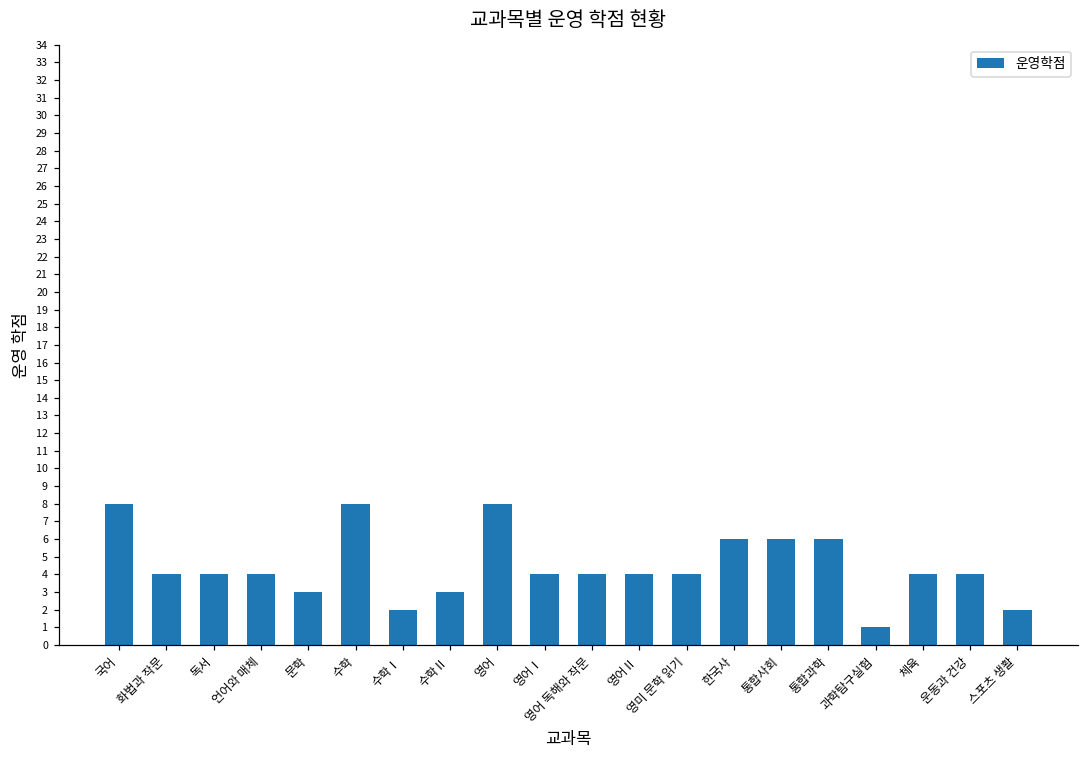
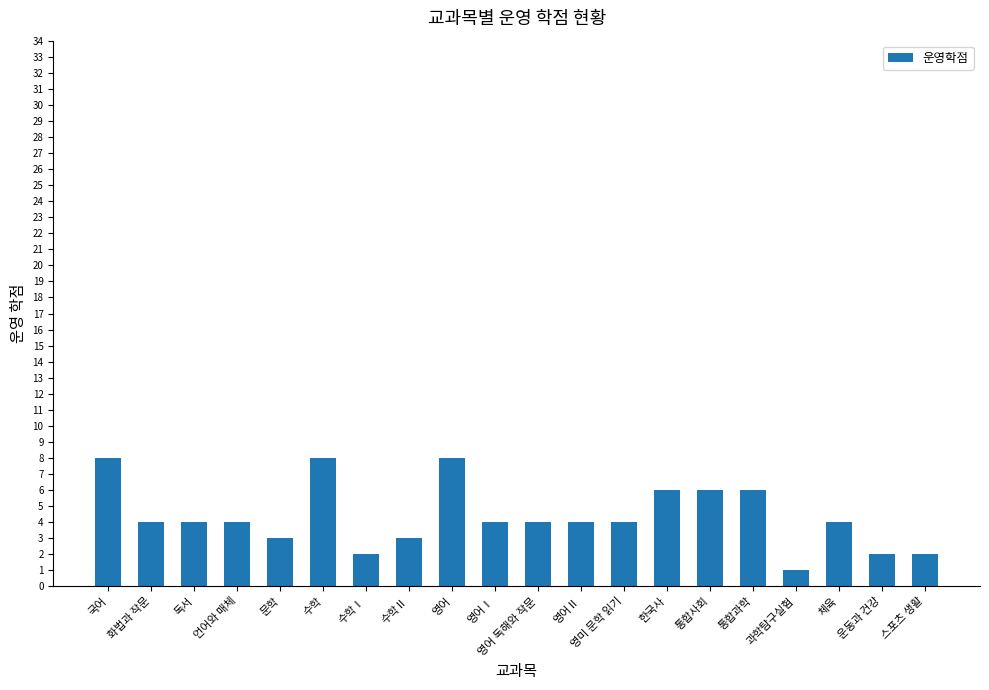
  {
    "국어": 8,
    "화법과 작문": 4,
    "독서": 4,
    "언어와 매체": 4,
    "문학": 3,
    "수학": 8,
    "수학Ⅰ": 2,
    "수학Ⅱ": 3,
    "영어": 8,
    "영어Ⅰ": 4,
    "영어 독해와 작문": 4,
    "영어Ⅱ": 4,
    "영미 문학 읽기": 4,
    "한국사": 6,
    "통합사회": 6,
    "통합과학": 6,
    "과학탐구실험": 1,
    "체육": 4,
-   "운동과 건강": 4,
+   "운동과 건강": 2,
    "스포츠 생활": 2
  }
